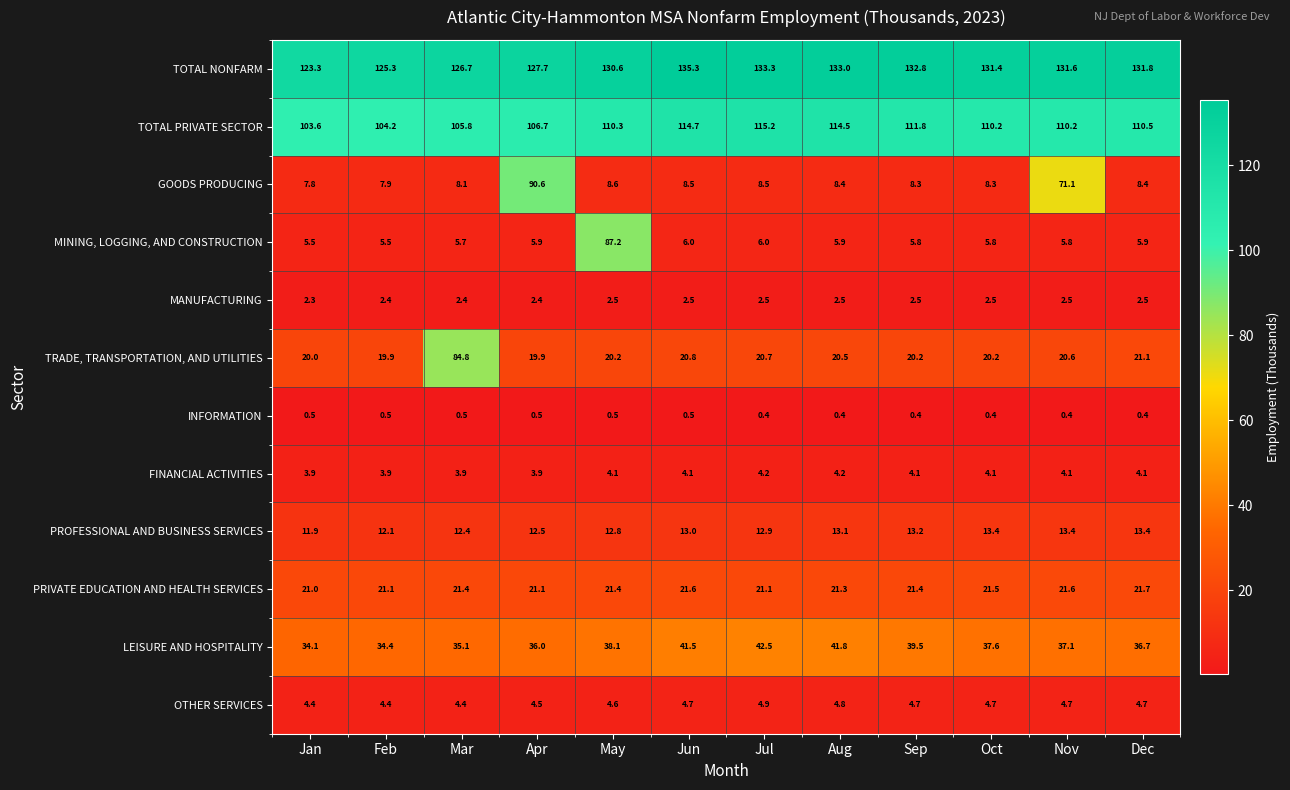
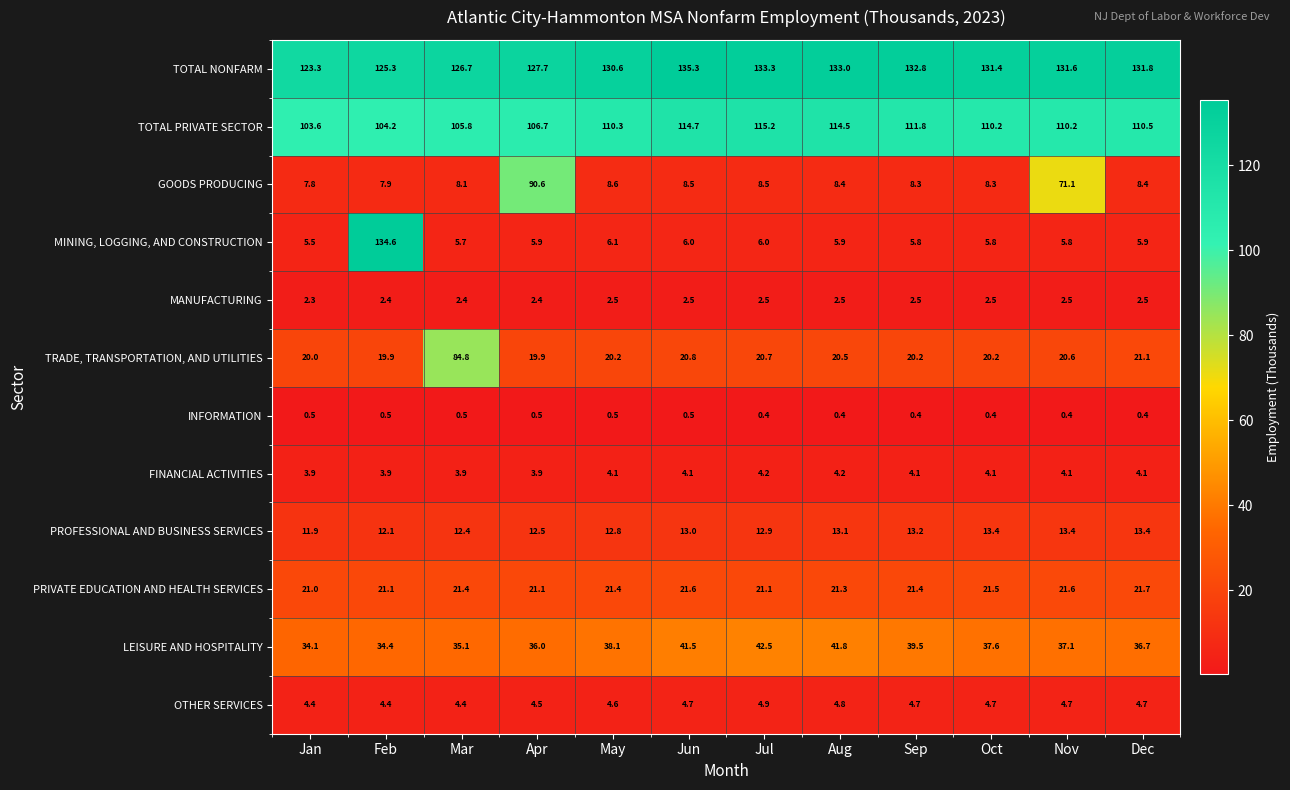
  {
    "TOTAL NONFARM": {
      "Jan": 123.3,
      "Feb": 125.3,
      "Mar": 126.7,
      "Apr": 127.7,
      "May": 130.6,
      "Jun": 135.3,
      "Jul": 133.3,
      "Aug": 133.0,
      "Sep": 132.8,
      "Oct": 131.4,
      "Nov": 131.6,
      "Dec": 131.8
    },
    "TOTAL PRIVATE SECTOR": {
      "Jan": 103.6,
      "Feb": 104.2,
      "Mar": 105.8,
      "Apr": 106.7,
      "May": 110.3,
      "Jun": 114.7,
      "Jul": 115.2,
      "Aug": 114.5,
      "Sep": 111.8,
      "Oct": 110.2,
      "Nov": 110.2,
      "Dec": 110.5
    },
    "GOODS PRODUCING": {
      "Jan": 7.8,
      "Feb": 7.9,
      "Mar": 8.1,
      "Apr": 90.6,
      "May": 8.6,
      "Jun": 8.5,
      "Jul": 8.5,
      "Aug": 8.4,
      "Sep": 8.3,
      "Oct": 8.3,
      "Nov": 71.1,
      "Dec": 8.4
    },
    "MINING, LOGGING, AND CONSTRUCTION": {
      "Jan": 5.5,
-     "Feb": 5.5,
+     "Feb": 134.6,
      "Mar": 5.7,
      "Apr": 5.9,
-     "May": 87.2,
+     "May": 6.1,
      "Jun": 6.0,
      "Jul": 6.0,
      "Aug": 5.9,
      "Sep": 5.8,
      "Oct": 5.8,
      "Nov": 5.8,
      "Dec": 5.9
    },
    "MANUFACTURING": {
      "Jan": 2.3,
      "Feb": 2.4,
      "Mar": 2.4,
      "Apr": 2.4,
      "May": 2.5,
      "Jun": 2.5,
      "Jul": 2.5,
      "Aug": 2.5,
      "Sep": 2.5,
      "Oct": 2.5,
      "Nov": 2.5,
      "Dec": 2.5
    },
    "TRADE, TRANSPORTATION, AND UTILITIES": {
      "Jan": 20.0,
      "Feb": 19.9,
      "Mar": 84.8,
      "Apr": 19.9,
      "May": 20.2,
      "Jun": 20.8,
      "Jul": 20.7,
      "Aug": 20.5,
      "Sep": 20.2,
      "Oct": 20.2,
      "Nov": 20.6,
      "Dec": 21.1
    },
    "INFORMATION": {
      "Jan": 0.5,
      "Feb": 0.5,
      "Mar": 0.5,
      "Apr": 0.5,
      "May": 0.5,
      "Jun": 0.5,
      "Jul": 0.4,
      "Aug": 0.4,
      "Sep": 0.4,
      "Oct": 0.4,
      "Nov": 0.4,
      "Dec": 0.4
    },
    "FINANCIAL ACTIVITIES": {
      "Jan": 3.9,
      "Feb": 3.9,
      "Mar": 3.9,
      "Apr": 3.9,
      "May": 4.1,
      "Jun": 4.1,
      "Jul": 4.2,
      "Aug": 4.2,
      "Sep": 4.1,
      "Oct": 4.1,
      "Nov": 4.1,
      "Dec": 4.1
    },
    "PROFESSIONAL AND BUSINESS SERVICES": {
      "Jan": 11.9,
      "Feb": 12.1,
      "Mar": 12.4,
      "Apr": 12.5,
      "May": 12.8,
      "Jun": 13.0,
      "Jul": 12.9,
      "Aug": 13.1,
      "Sep": 13.2,
      "Oct": 13.4,
      "Nov": 13.4,
      "Dec": 13.4
    },
    "PRIVATE EDUCATION AND HEALTH SERVICES": {
      "Jan": 21.0,
      "Feb": 21.1,
      "Mar": 21.4,
      "Apr": 21.1,
      "May": 21.4,
      "Jun": 21.6,
      "Jul": 21.1,
      "Aug": 21.3,
      "Sep": 21.4,
      "Oct": 21.5,
      "Nov": 21.6,
      "Dec": 21.7
    },
    "LEISURE AND HOSPITALITY": {
      "Jan": 34.1,
      "Feb": 34.4,
      "Mar": 35.1,
      "Apr": 36.0,
      "May": 38.1,
      "Jun": 41.5,
      "Jul": 42.5,
      "Aug": 41.8,
      "Sep": 39.5,
      "Oct": 37.6,
      "Nov": 37.1,
      "Dec": 36.7
    },
    "OTHER SERVICES": {
      "Jan": 4.4,
      "Feb": 4.4,
      "Mar": 4.4,
      "Apr": 4.5,
      "May": 4.6,
      "Jun": 4.7,
      "Jul": 4.9,
      "Aug": 4.8,
      "Sep": 4.7,
      "Oct": 4.7,
      "Nov": 4.7,
      "Dec": 4.7
    }
  }
